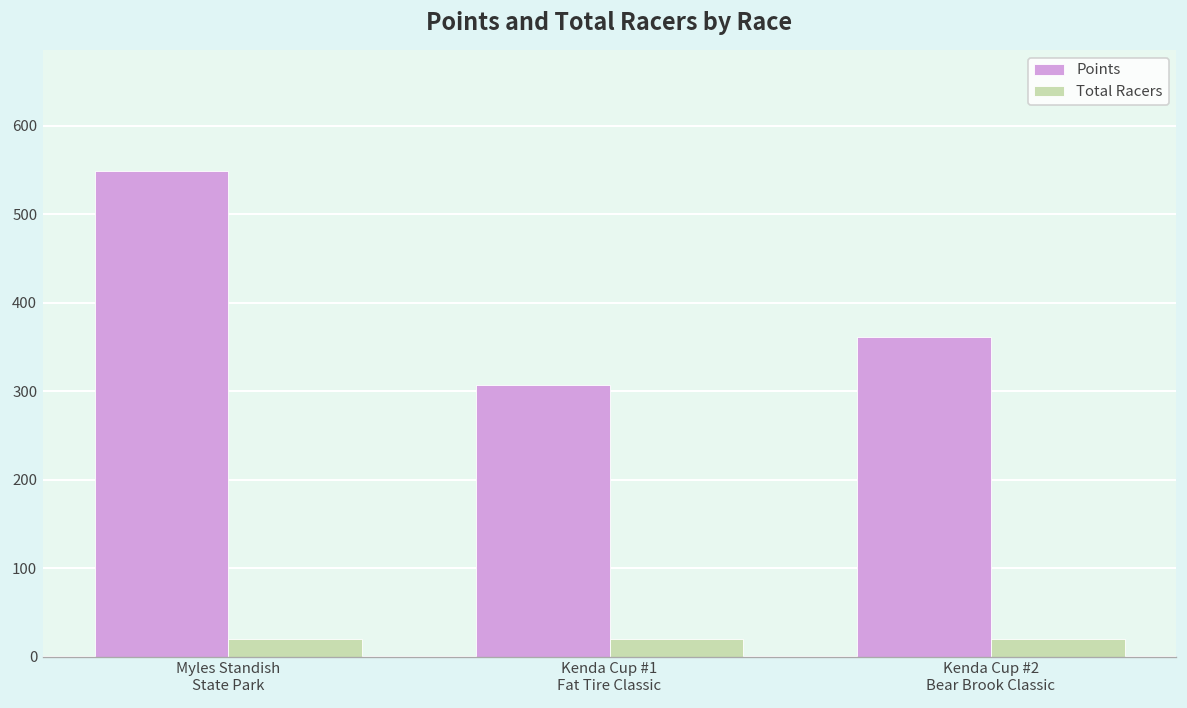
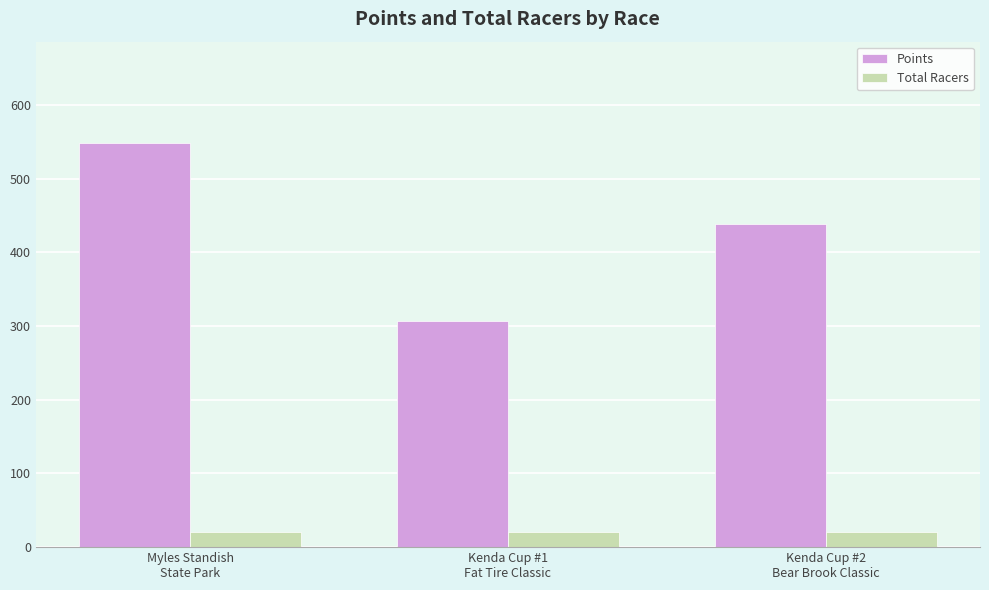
  {
    "Points": {
      "Myles Standish State Park": 550,
      "Kenda Cup #1 Fat Tire Classic": 310,
-     "Kenda Cup #2 Bear Brook Classic": 360
+     "Kenda Cup #2 Bear Brook Classic": 440
    },
    "Total Racers": {
      "Myles Standish State Park": 20,
      "Kenda Cup #1 Fat Tire Classic": 20,
      "Kenda Cup #2 Bear Brook Classic": 20
    }
  }
